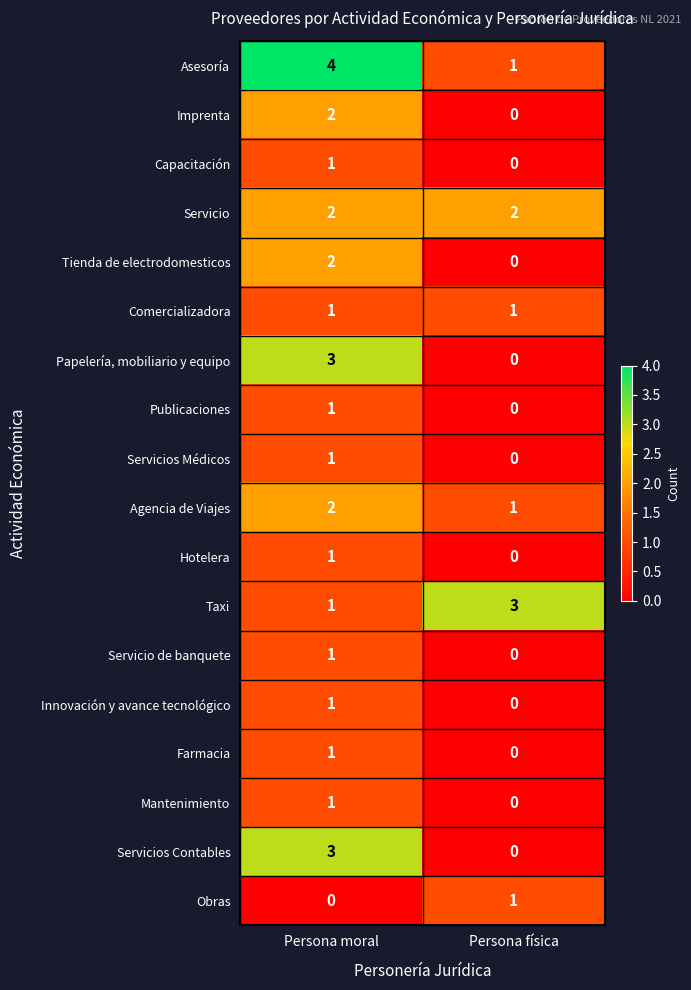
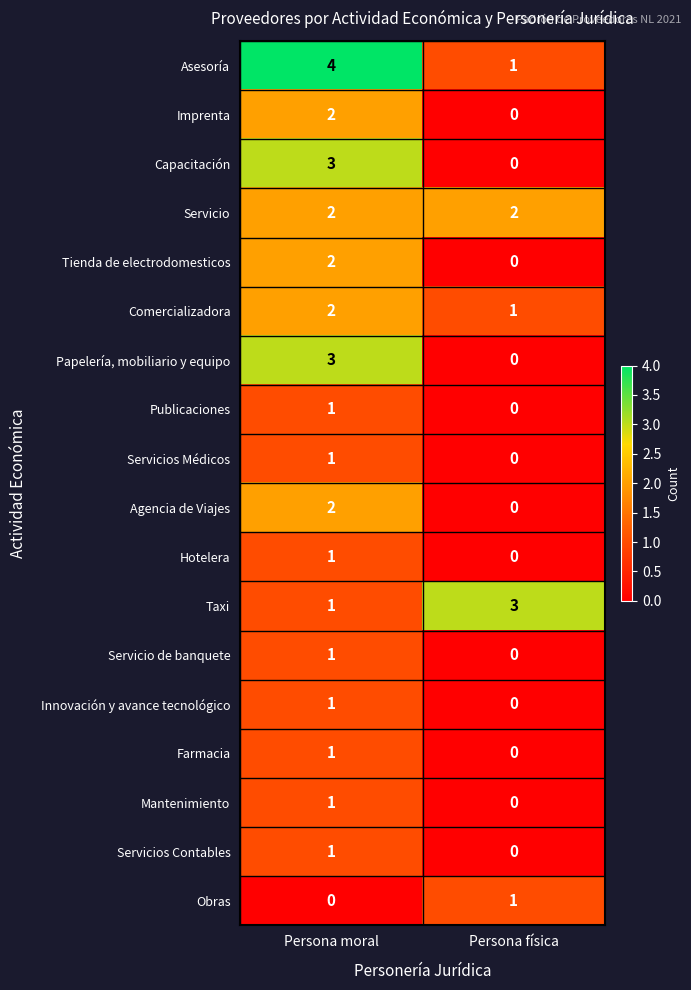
  {
    "Asesoría": {
      "Persona moral": 4,
      "Persona física": 1
    },
    "Imprenta": {
      "Persona moral": 2,
      "Persona física": 0
    },
    "Capacitación": {
-     "Persona moral": 1,
+     "Persona moral": 3,
      "Persona física": 0
    },
    "Servicio": {
      "Persona moral": 2,
      "Persona física": 2
    },
    "Tienda de electrodomesticos": {
      "Persona moral": 2,
      "Persona física": 0
    },
    "Comercializadora": {
-     "Persona moral": 1,
+     "Persona moral": 2,
      "Persona física": 1
    },
    "Papelería, mobiliario y equipo": {
      "Persona moral": 3,
      "Persona física": 0
    },
    "Publicaciones": {
      "Persona moral": 1,
      "Persona física": 0
    },
    "Servicios Médicos": {
      "Persona moral": 1,
      "Persona física": 0
    },
    "Agencia de Viajes": {
      "Persona moral": 2,
-     "Persona física": 1
+     "Persona física": 0
    },
    "Hotelera": {
      "Persona moral": 1,
      "Persona física": 0
    },
    "Taxi": {
      "Persona moral": 1,
      "Persona física": 3
    },
    "Servicio de banquete": {
      "Persona moral": 1,
      "Persona física": 0
    },
    "Innovación y avance tecnológico": {
      "Persona moral": 1,
      "Persona física": 0
    },
    "Farmacia": {
      "Persona moral": 1,
      "Persona física": 0
    },
    "Mantenimiento": {
      "Persona moral": 1,
      "Persona física": 0
    },
    "Servicios Contables": {
-     "Persona moral": 3,
+     "Persona moral": 1,
      "Persona física": 0
    },
    "Obras": {
      "Persona moral": 0,
      "Persona física": 1
    }
  }
